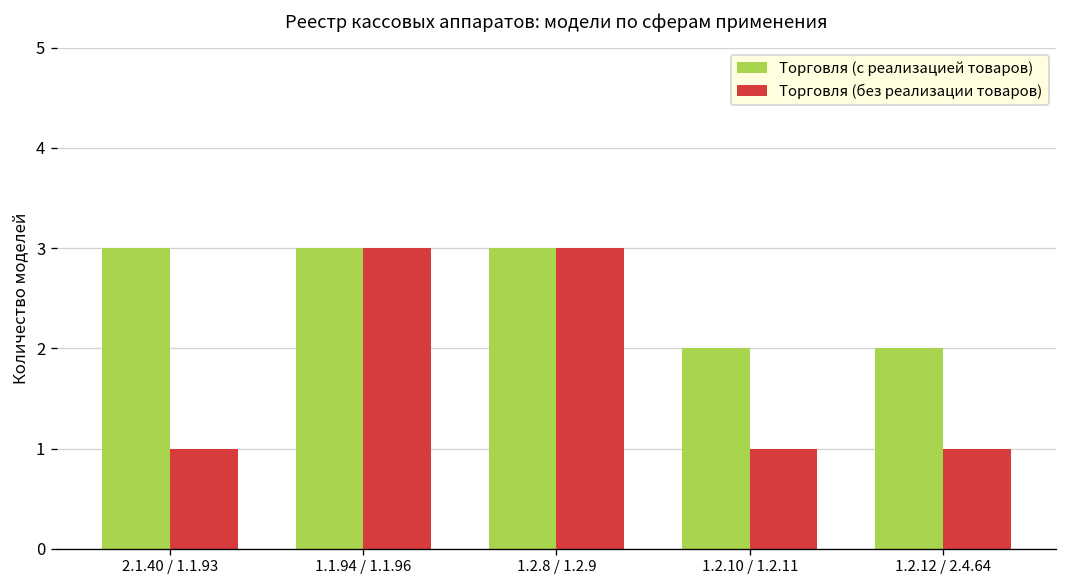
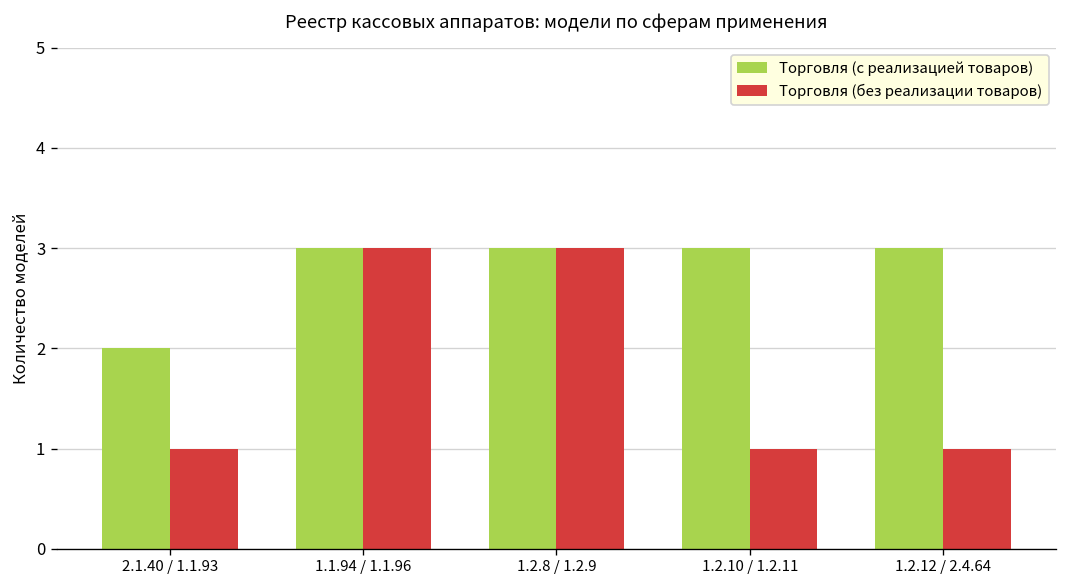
  {
    "Торговля (с реализацией товаров)": {
-     "2.1.40 / 1.1.93": 3,
+     "2.1.40 / 1.1.93": 2,
      "1.1.94 / 1.1.96": 3,
      "1.2.8 / 1.2.9": 3,
-     "1.2.10 / 1.2.11": 2,
-     "1.2.12 / 2.4.64": 2
+     "1.2.10 / 1.2.11": 3,
+     "1.2.12 / 2.4.64": 3
    },
    "Торговля (без реализации товаров)": {
      "2.1.40 / 1.1.93": 1,
      "1.1.94 / 1.1.96": 3,
      "1.2.8 / 1.2.9": 3,
      "1.2.10 / 1.2.11": 1,
      "1.2.12 / 2.4.64": 1
    }
  }
